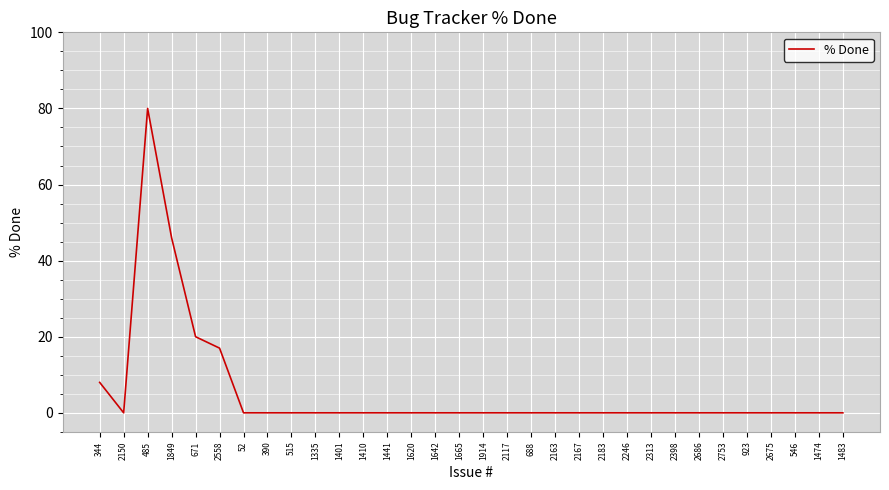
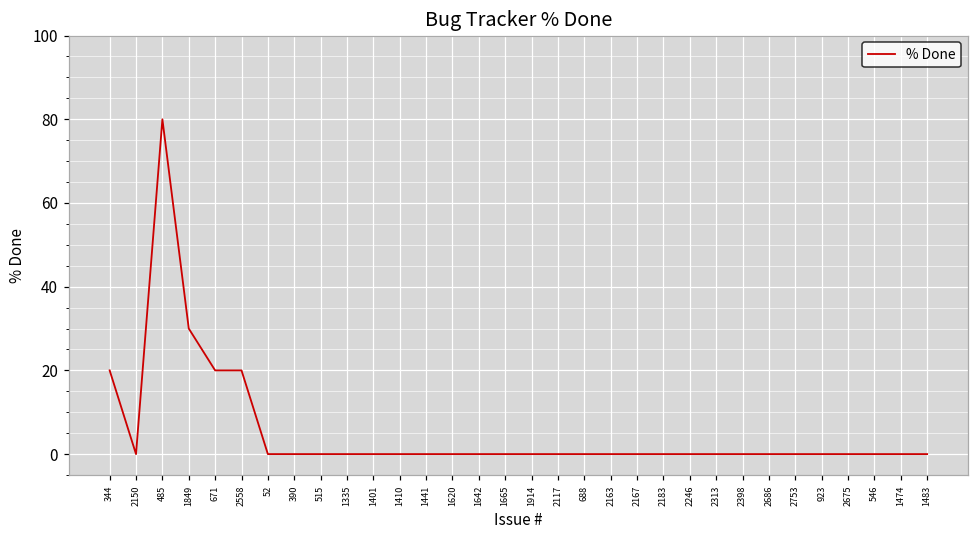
  {
-   "344": 8,
+   "344": 20,
    "2150": 0,
    "485": 80,
-   "1849": 46,
+   "1849": 30,
    "671": 20,
-   "2558": 17,
+   "2558": 20,
    "52": 0,
    "390": 0,
    "515": 0,
    "1335": 0,
    "1401": 0,
    "1410": 0,
    "1441": 0,
    "1620": 0,
    "1642": 0,
    "1665": 0,
    "1914": 0,
    "2117": 0,
    "688": 0,
    "2163": 0,
    "2167": 0,
    "2183": 0,
    "2246": 0,
    "2313": 0,
    "2398": 0,
    "2686": 0,
    "2753": 0,
    "923": 0,
    "2675": 0,
    "546": 0,
    "1474": 0,
    "1483": 0
  }
